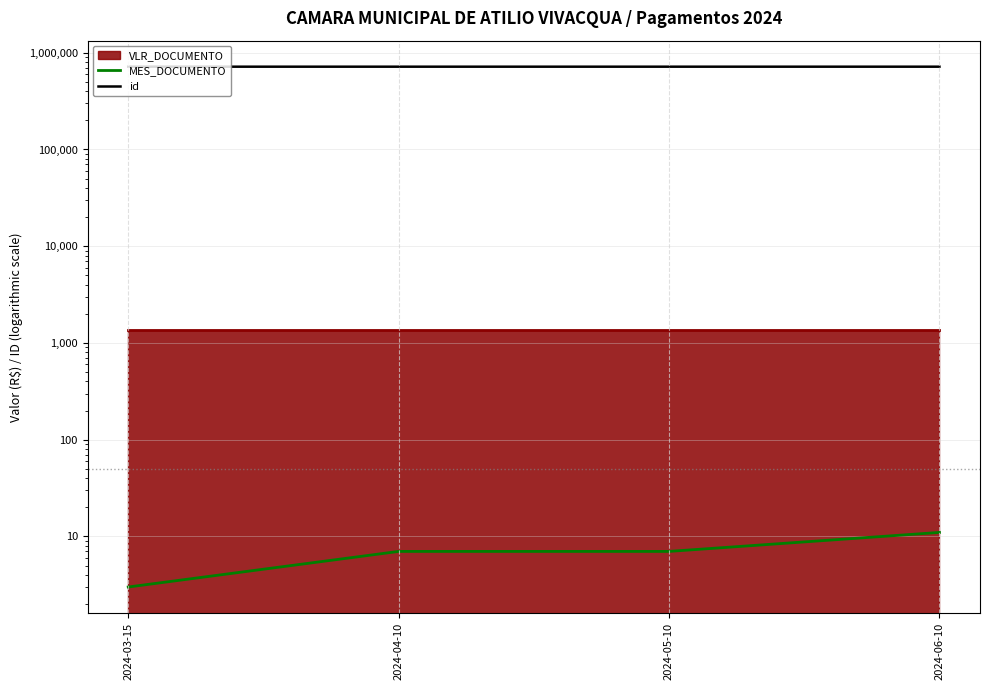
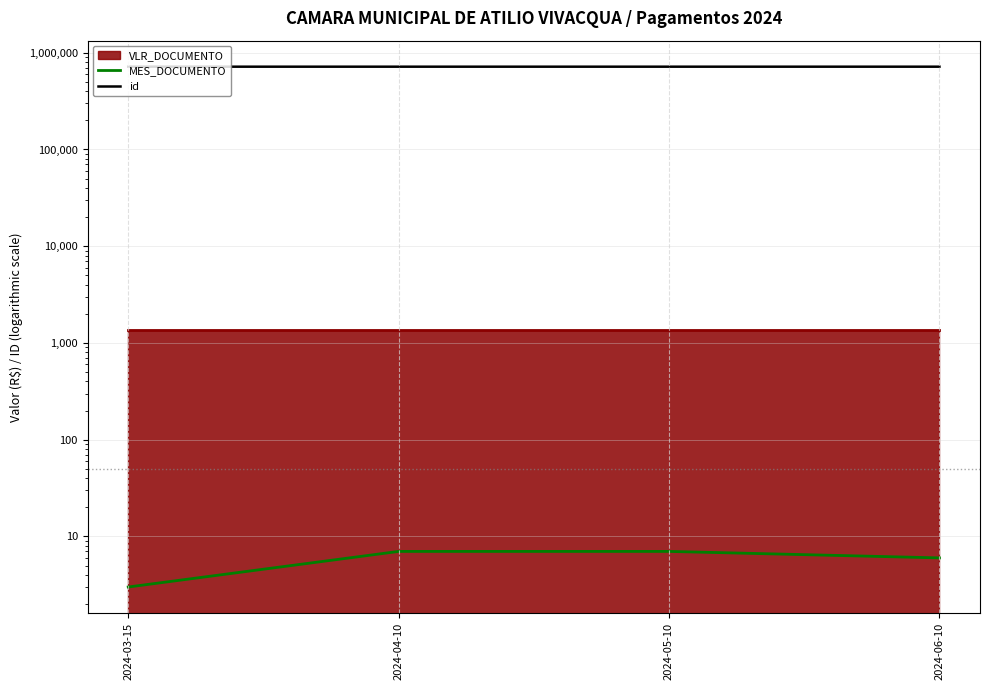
  {
    "MES_DOCUMENTO": {
      "2024-03-15": "3",
      "2024-04-10": "7",
      "2024-05-10": "7",
-     "2024-06-10": "11"
+     "2024-06-10": "6"
    },
    "id": {
      "2024-04-10": "700,000",
      "2024-05-10": "700,000",
      "2024-06-10": "700,000"
    }
  }
